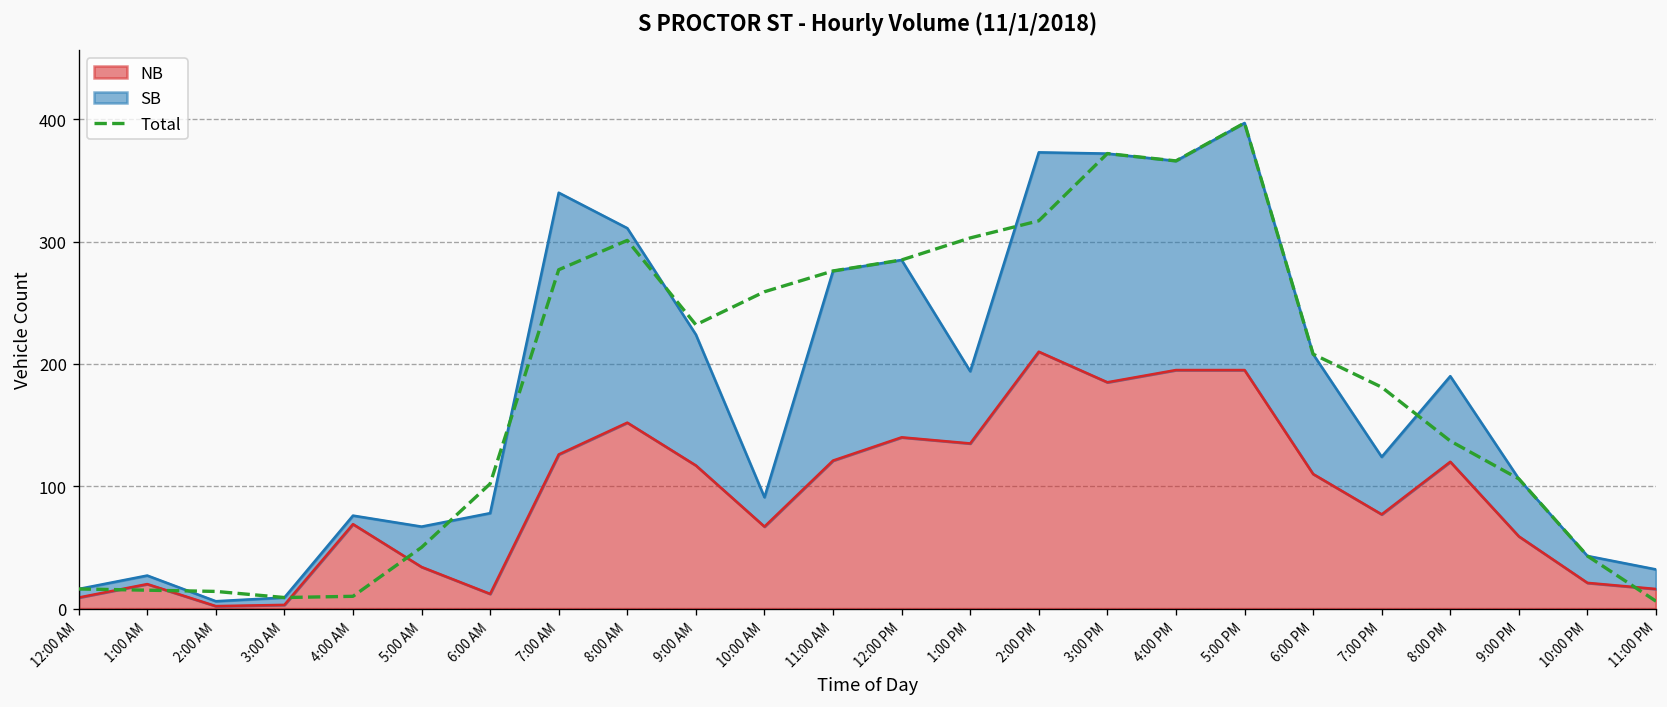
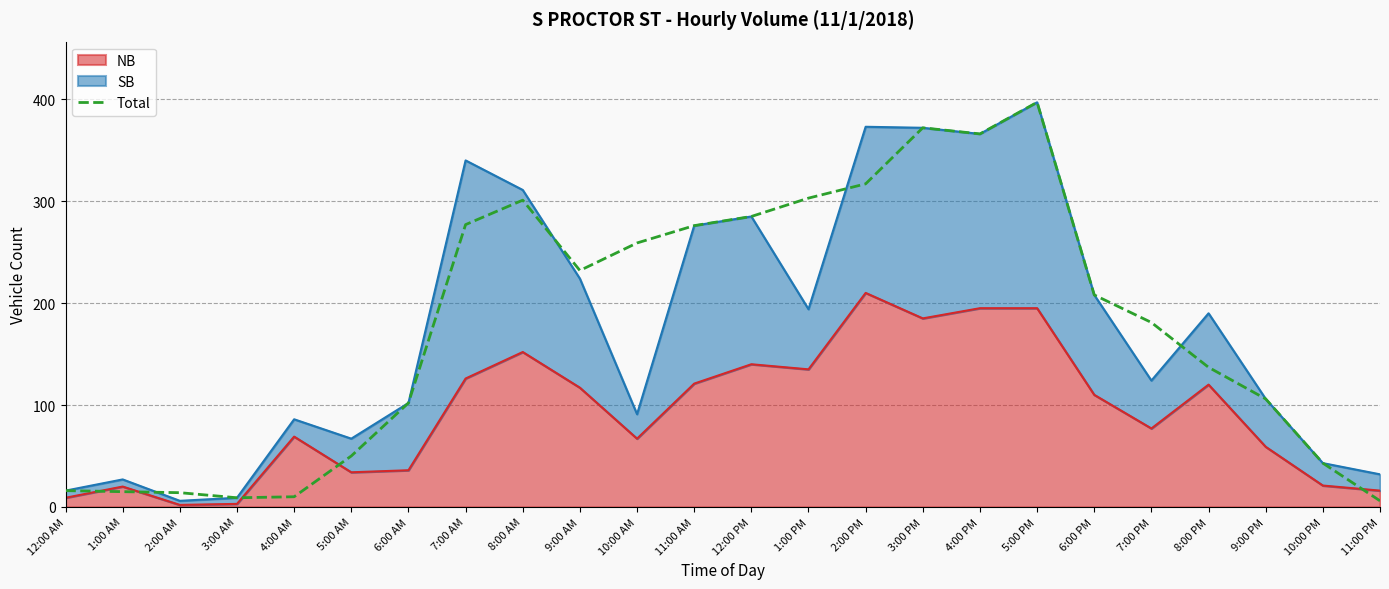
  {
    "NB": {
      "12:00 AM": 9,
      "1:00 AM": 20,
      "2:00 AM": 2,
      "3:00 AM": 3,
      "4:00 AM": 69,
      "5:00 AM": 34,
-     "6:00 AM": 12,
+     "6:00 AM": 36,
      "7:00 AM": 126,
      "8:00 AM": 152,
      "9:00 AM": 117,
      "10:00 AM": 67,
      "11:00 AM": 121,
      "12:00 PM": 140,
      "1:00 PM": 135,
      "2:00 PM": 210,
      "3:00 PM": 185,
      "4:00 PM": 195,
      "5:00 PM": 195,
      "6:00 PM": 110,
      "7:00 PM": 77,
      "8:00 PM": 120,
      "9:00 PM": 59,
      "10:00 PM": 21,
      "11:00 PM": 16
    },
    "SB": {
      "1:00 AM": 7,
      "2:00 AM": 4,
-     "4:00 AM": 7,
+     "4:00 AM": 17,
      "5:00 AM": 33,
      "7:00 AM": 214,
      "8:00 AM": 159,
      "9:00 AM": 107,
      "10:00 AM": 24,
      "1:00 PM": 59,
      "2:00 PM": 163,
      "7:00 PM": 47,
      "8:00 PM": 70,
      "11:00 PM": 16
    },
    "Total": {
      "1:00 AM": 15,
      "2:00 AM": 14,
      "4:00 AM": 10,
      "5:00 AM": 50,
      "7:00 AM": 277,
      "8:00 AM": 301,
      "9:00 AM": 232,
      "10:00 AM": 259,
      "1:00 PM": 303,
      "2:00 PM": 317,
      "7:00 PM": 181,
      "8:00 PM": 137,
      "11:00 PM": 6
    }
  }
